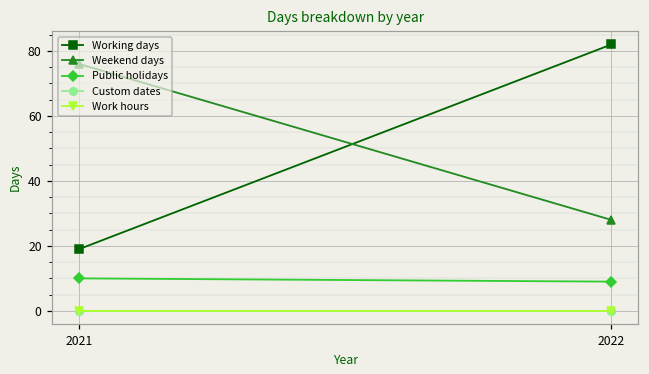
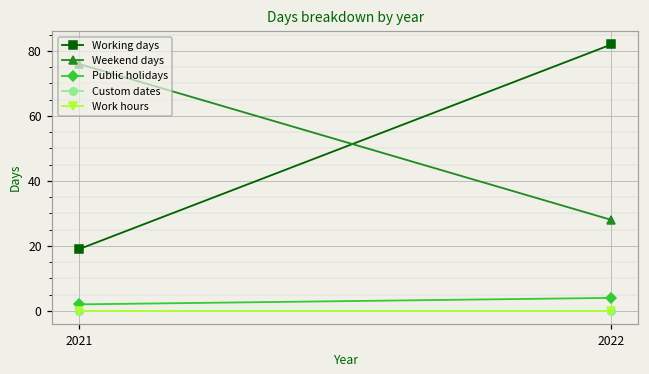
  {
    "Working days": {
      "2021": 19,
      "2022": 82
    },
    "Weekend days": {
      "2022": 28
    },
    "Public holidays": {
-     "2021": 10,
-     "2022": 9
+     "2021": 2,
+     "2022": 4
    },
    "Work hours": {
      "2021": 0,
      "2022": 0
    }
  }
